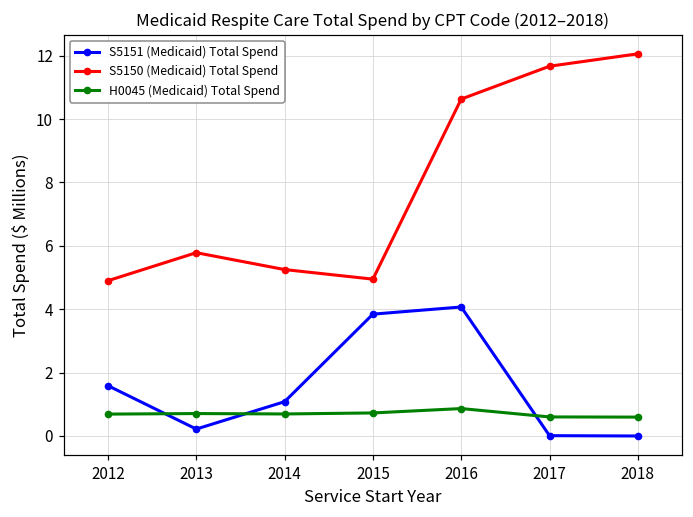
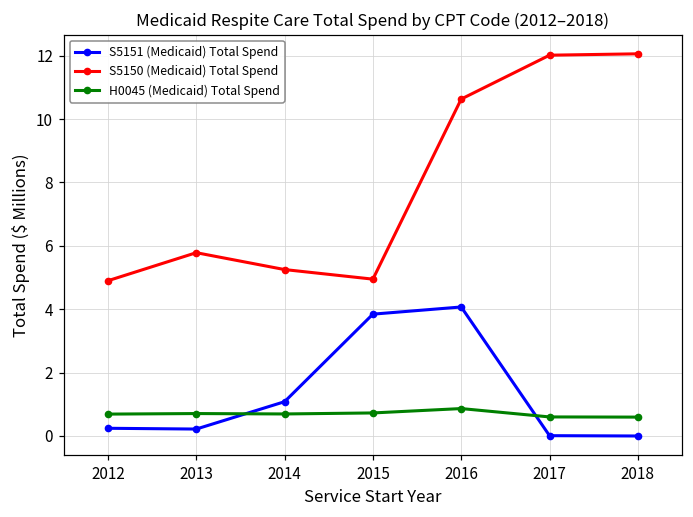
  {
    "S5151 (Medicaid) Total Spend": {
-     "2012": 1.6,
+     "2012": 0.2,
      "2013": 0.2,
      "2014": 1.1,
      "2015": 3.8,
      "2016": 4.1,
      "2017": 0.0,
      "2018": 0.0
    },
    "S5150 (Medicaid) Total Spend": {
      "2012": 4.9,
      "2013": 5.8,
      "2014": 5.3,
      "2015": 4.9,
      "2016": 10.6,
-     "2017": 11.7,
+     "2017": 12.0,
      "2018": 12.1
    },
    "H0045 (Medicaid) Total Spend": {
      "2012": 0.7,
      "2013": 0.7,
      "2014": 0.7,
      "2015": 0.7,
      "2016": 0.9,
      "2017": 0.6,
      "2018": 0.6
    }
  }
